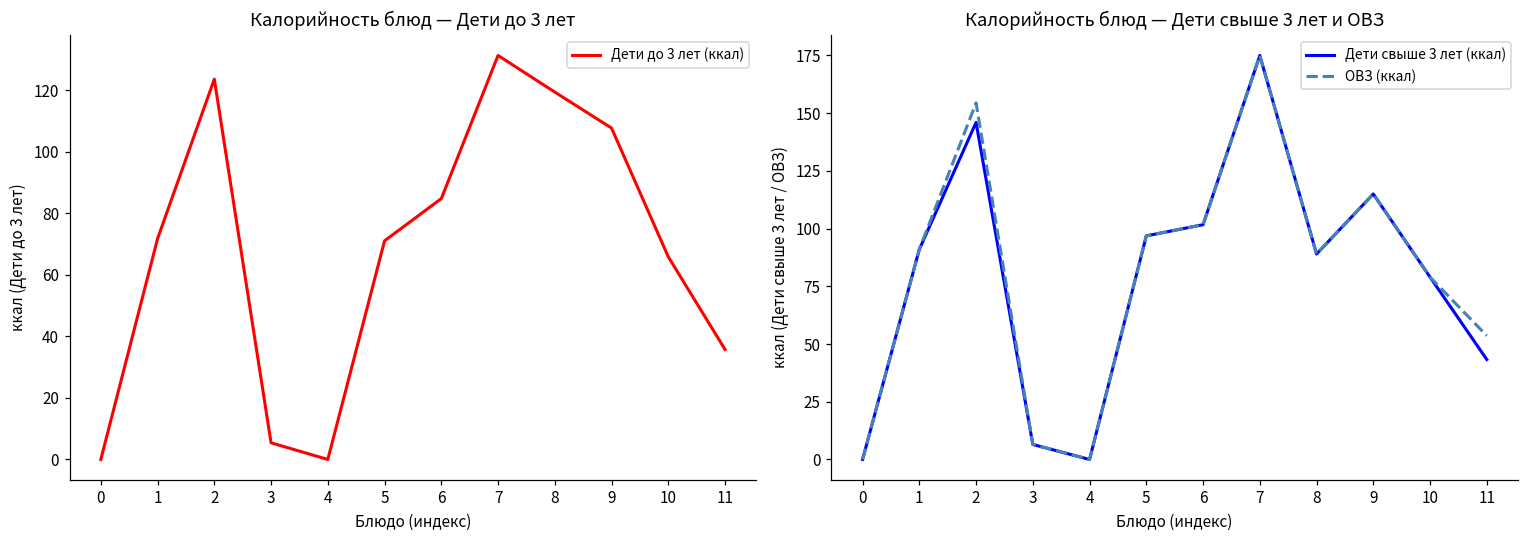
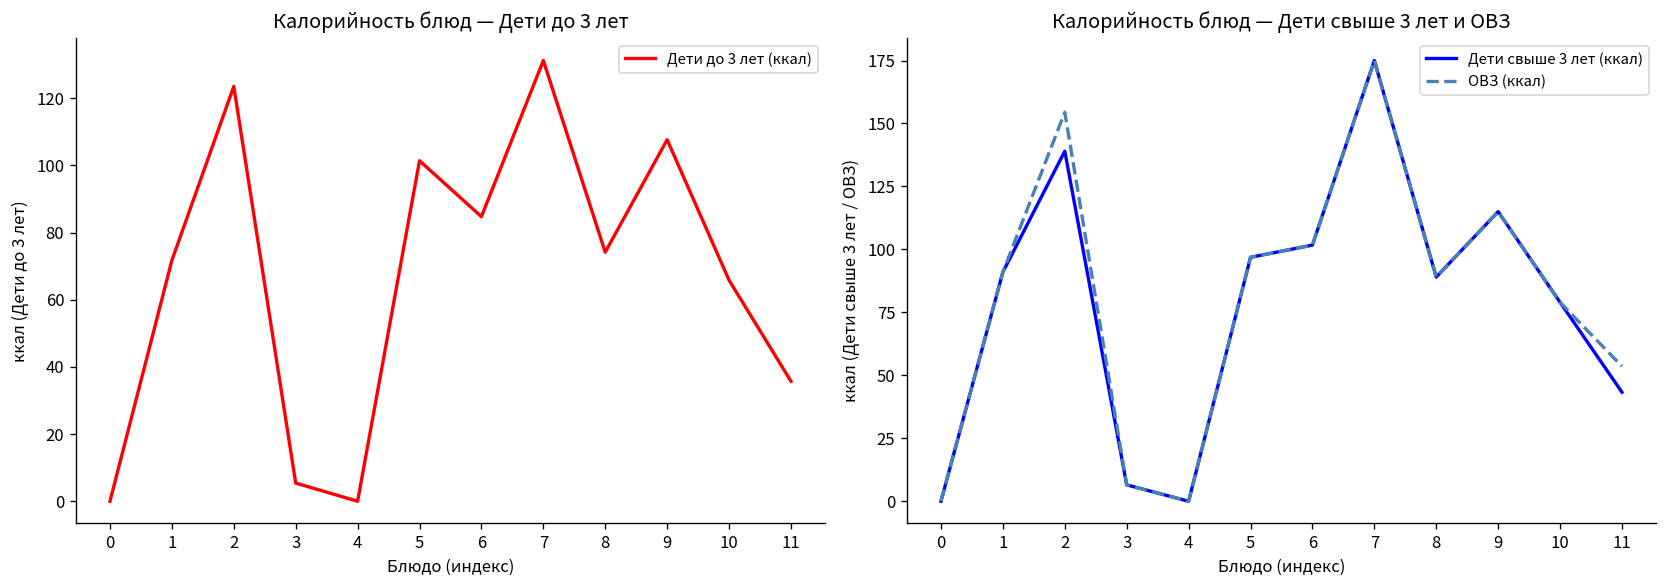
  {
    "Калорийность блюд — Дети до 3 лет": {
      "0": 0,
      "1": 72,
      "2": 124,
      "3": 5,
      "4": 0,
-     "5": 71,
+     "5": 101,
      "6": 85,
      "7": 131,
-     "8": 119,
+     "8": 74,
      "9": 108,
      "10": 66,
      "11": 36
    },
    "Калорийность блюд — Дети свыше 3 лет и ОВЗ": {
      "Дети свыше 3 лет (ккал)": {
-       "2": 146,
+       "2": 139,
        "11": 43
      },
      "ОВЗ (ккал)": {
        "2": 154,
        "11": 54
      }
    }
  }
